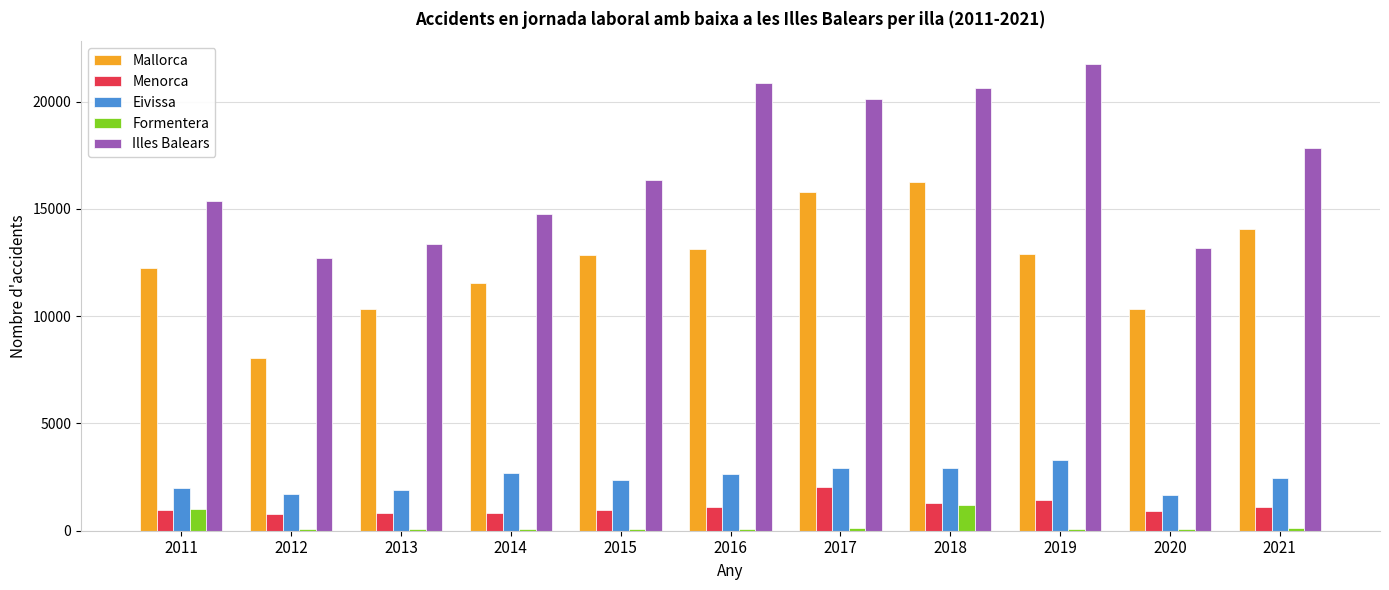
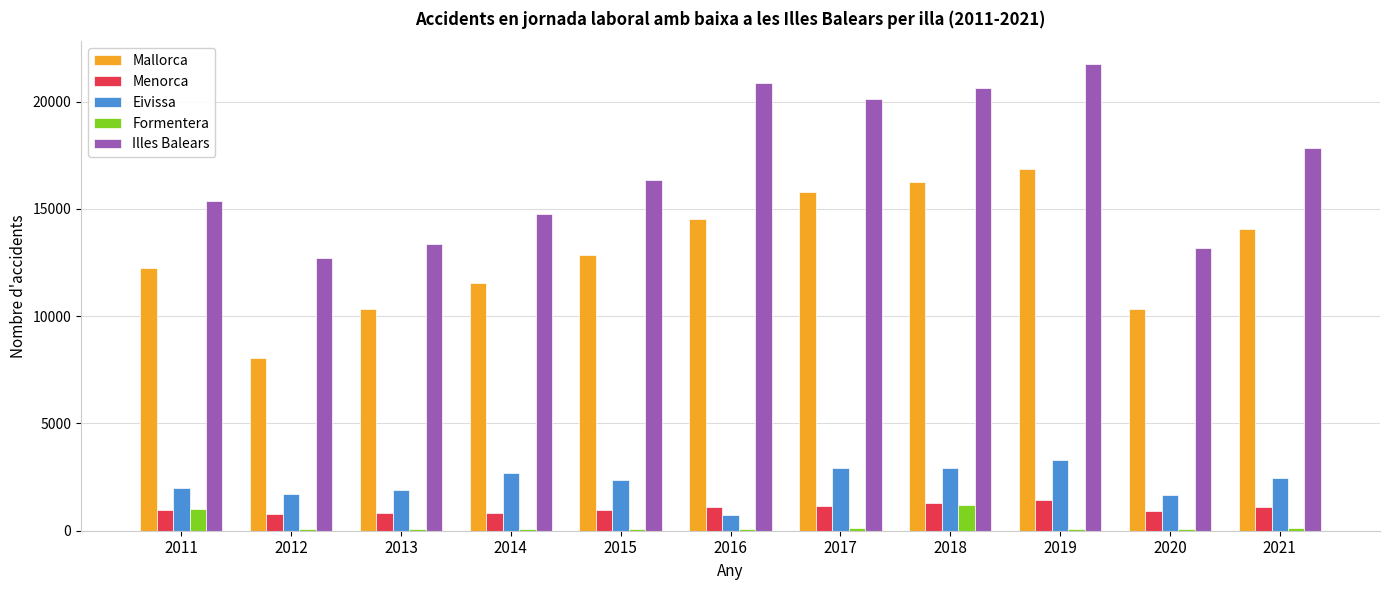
  {
    "Mallorca": {
      "2011": 12300,
      "2012": 8100,
      "2013": 10400,
      "2014": 11600,
      "2015": 12900,
-     "2016": 13100,
+     "2016": 14500,
      "2017": 15800,
      "2018": 16300,
-     "2019": 12900,
+     "2019": 16800,
      "2020": 10300,
      "2021": 14000
    },
    "Menorca": {
      "2011": 900,
      "2012": 800,
      "2013": 800,
      "2014": 800,
      "2015": 900,
      "2016": 1100,
-     "2017": 2100,
+     "2017": 1200,
      "2018": 1300,
      "2019": 1400,
      "2020": 900,
      "2021": 1100
    },
    "Eivissa": {
      "2011": 2000,
      "2012": 1700,
      "2013": 1900,
      "2014": 2700,
      "2015": 2400,
-     "2016": 2600,
+     "2016": 700,
      "2017": 2900,
      "2018": 2900,
      "2019": 3300,
      "2020": 1700,
      "2021": 2500
    },
    "Formentera": {
      "2011": 1000,
      "2018": 1200
    },
    "Illes Balears": {
      "2011": 15400,
      "2012": 12700,
      "2013": 13400,
      "2014": 14800,
      "2015": 16300,
      "2016": 20900,
      "2017": 20100,
      "2018": 20600,
      "2019": 21700,
      "2020": 13200,
      "2021": 17800
    }
  }
